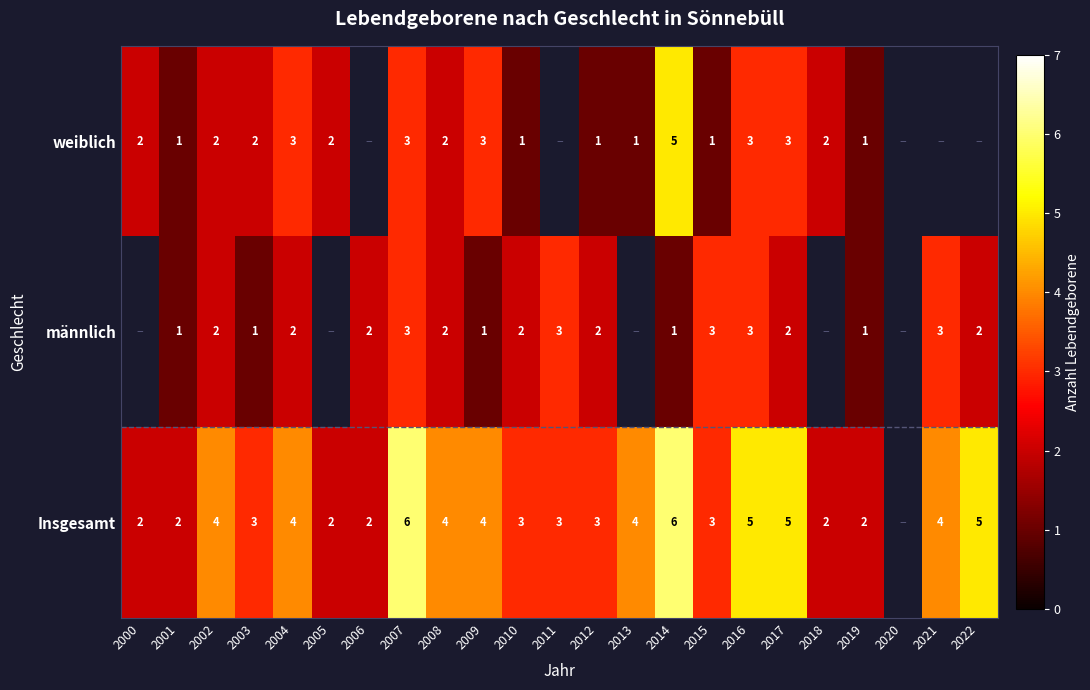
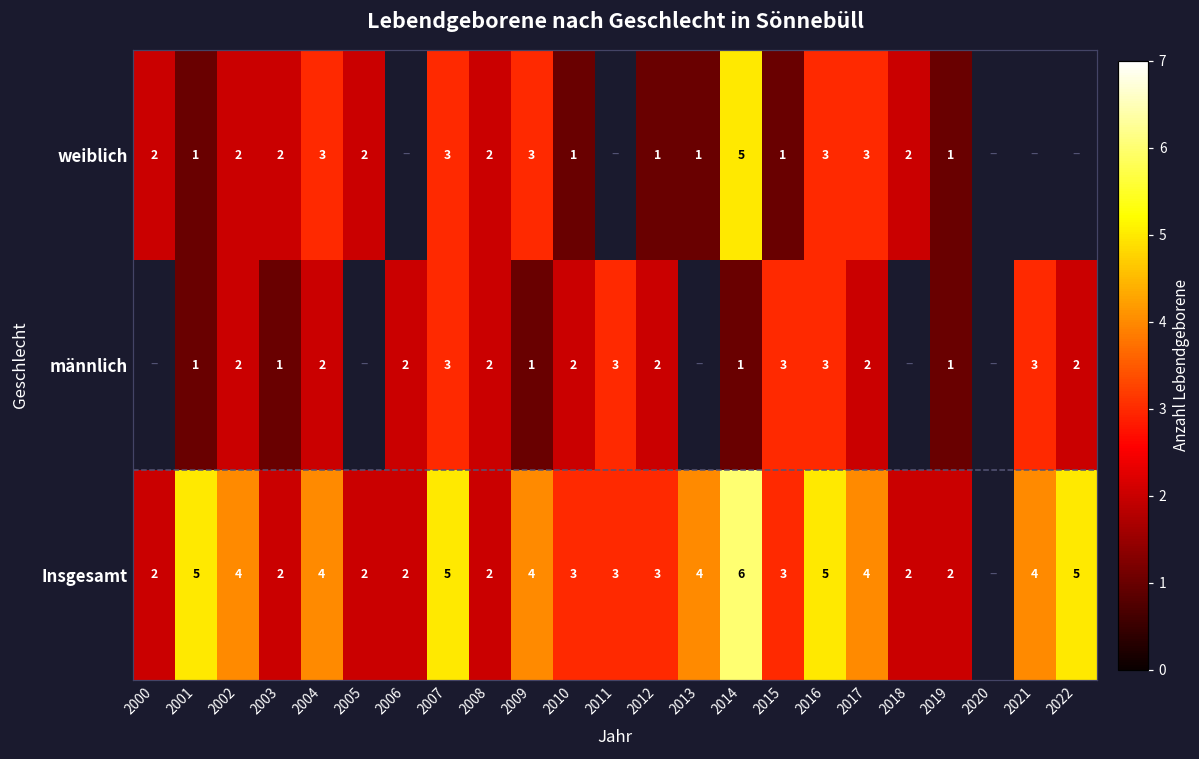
  {
    "weiblich": {
      "2000": 2,
      "2001": 1,
      "2002": 2,
      "2003": 2,
      "2004": 3,
      "2005": 2,
      "2007": 3,
      "2008": 2,
      "2009": 3,
      "2010": 1,
      "2012": 1,
      "2013": 1,
      "2014": 5,
      "2015": 1,
      "2016": 3,
      "2017": 3,
      "2018": 2,
      "2019": 1
    },
    "männlich": {
      "2001": 1,
      "2002": 2,
      "2003": 1,
      "2004": 2,
      "2006": 2,
      "2007": 3,
      "2008": 2,
      "2009": 1,
      "2010": 2,
      "2011": 3,
      "2012": 2,
      "2014": 1,
      "2015": 3,
      "2016": 3,
      "2017": 2,
      "2019": 1,
      "2021": 3,
      "2022": 2
    },
    "Insgesamt": {
      "2000": 2,
-     "2001": 2,
+     "2001": 5,
      "2002": 4,
-     "2003": 3,
+     "2003": 2,
      "2004": 4,
      "2005": 2,
      "2006": 2,
-     "2007": 6,
-     "2008": 4,
+     "2007": 5,
+     "2008": 2,
      "2009": 4,
      "2010": 3,
      "2011": 3,
      "2012": 3,
      "2013": 4,
      "2014": 6,
      "2015": 3,
      "2016": 5,
-     "2017": 5,
+     "2017": 4,
      "2018": 2,
      "2019": 2,
      "2021": 4,
      "2022": 5
    }
  }
